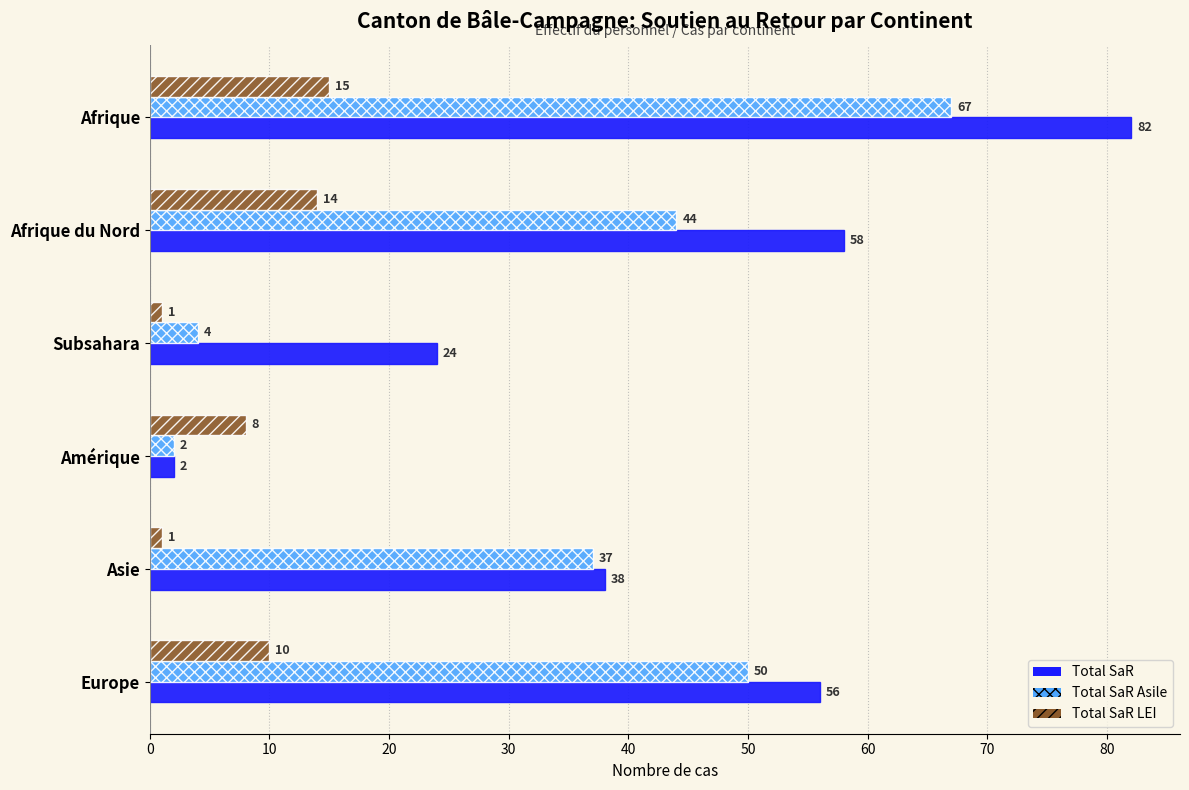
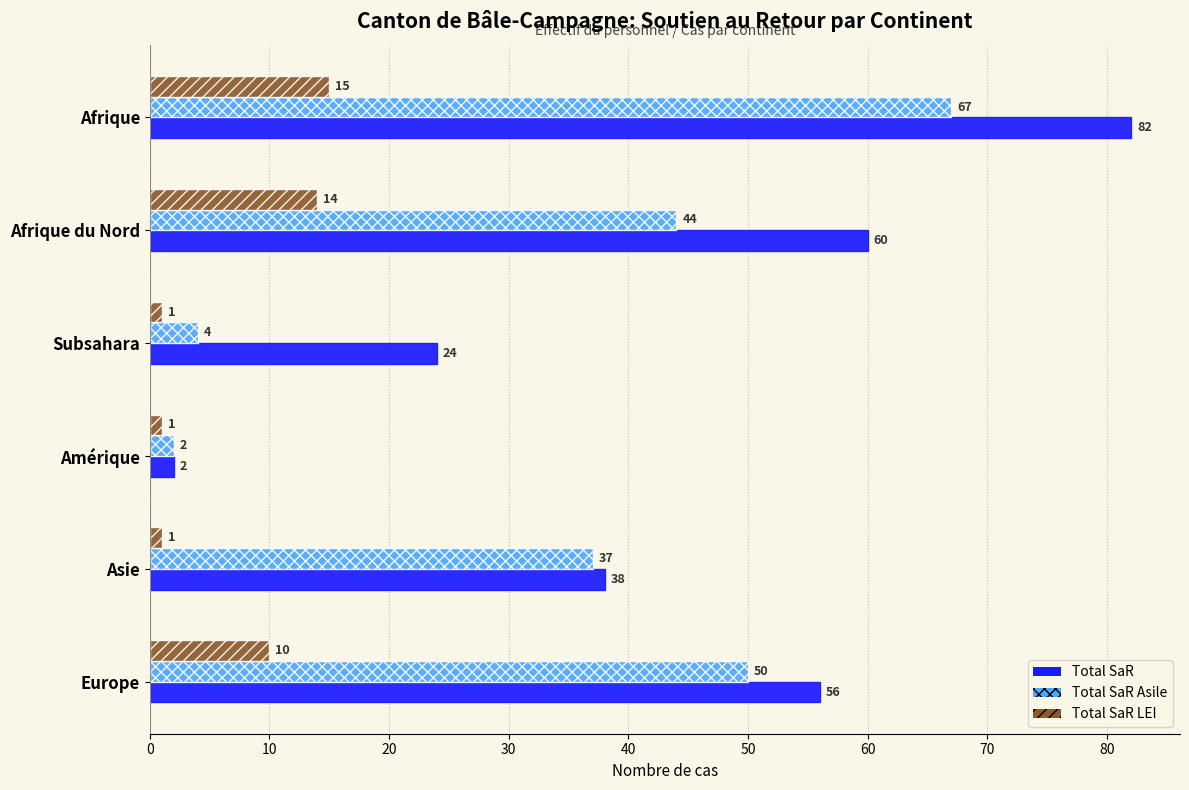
  {
    "Total SaR": {
      "Afrique": 82,
-     "Afrique du Nord": 58,
+     "Afrique du Nord": 60,
      "Subsahara": 24,
      "Amérique": 2,
      "Asie": 38,
      "Europe": 56
    },
    "Total SaR Asile": {
      "Afrique": 67,
      "Afrique du Nord": 44,
      "Subsahara": 4,
      "Amérique": 2,
      "Asie": 37,
      "Europe": 50
    },
    "Total SaR LEI": {
      "Afrique": 15,
      "Afrique du Nord": 14,
      "Subsahara": 1,
-     "Amérique": 8,
+     "Amérique": 1,
      "Asie": 1,
      "Europe": 10
    }
  }
